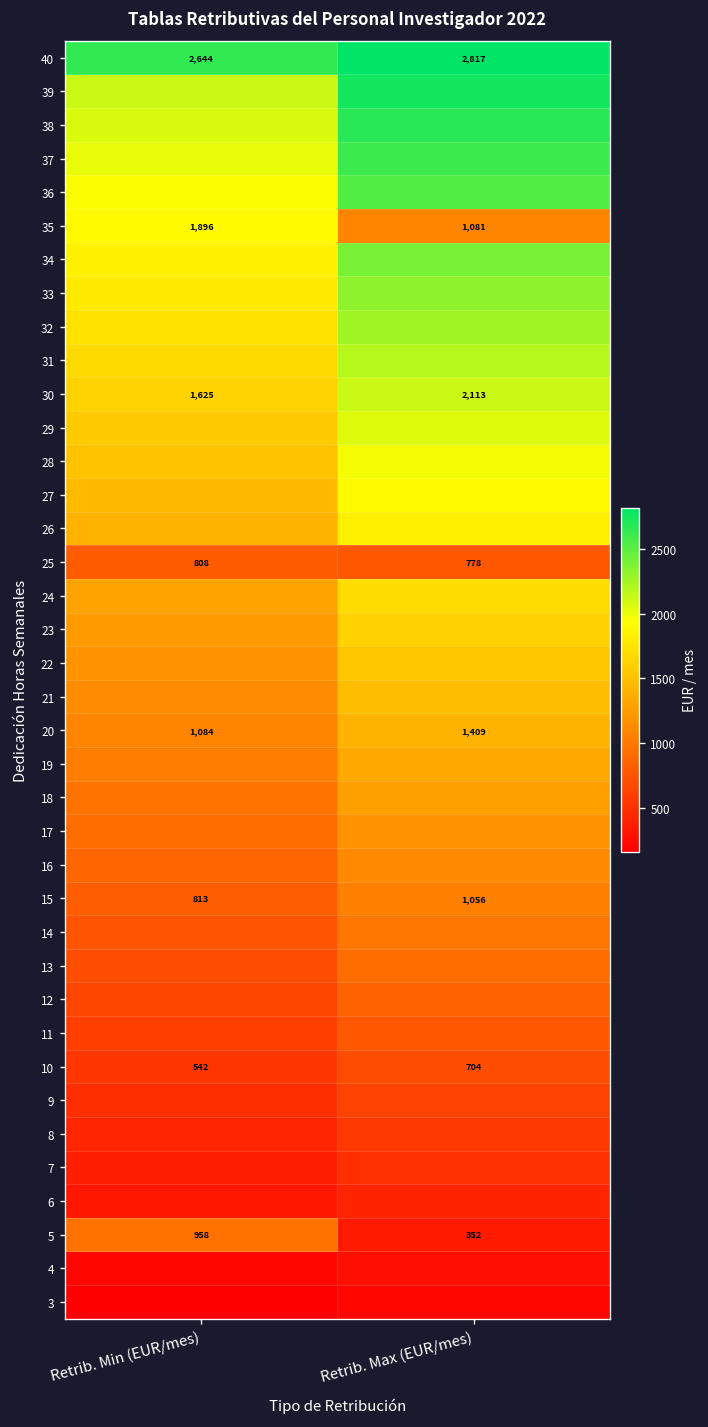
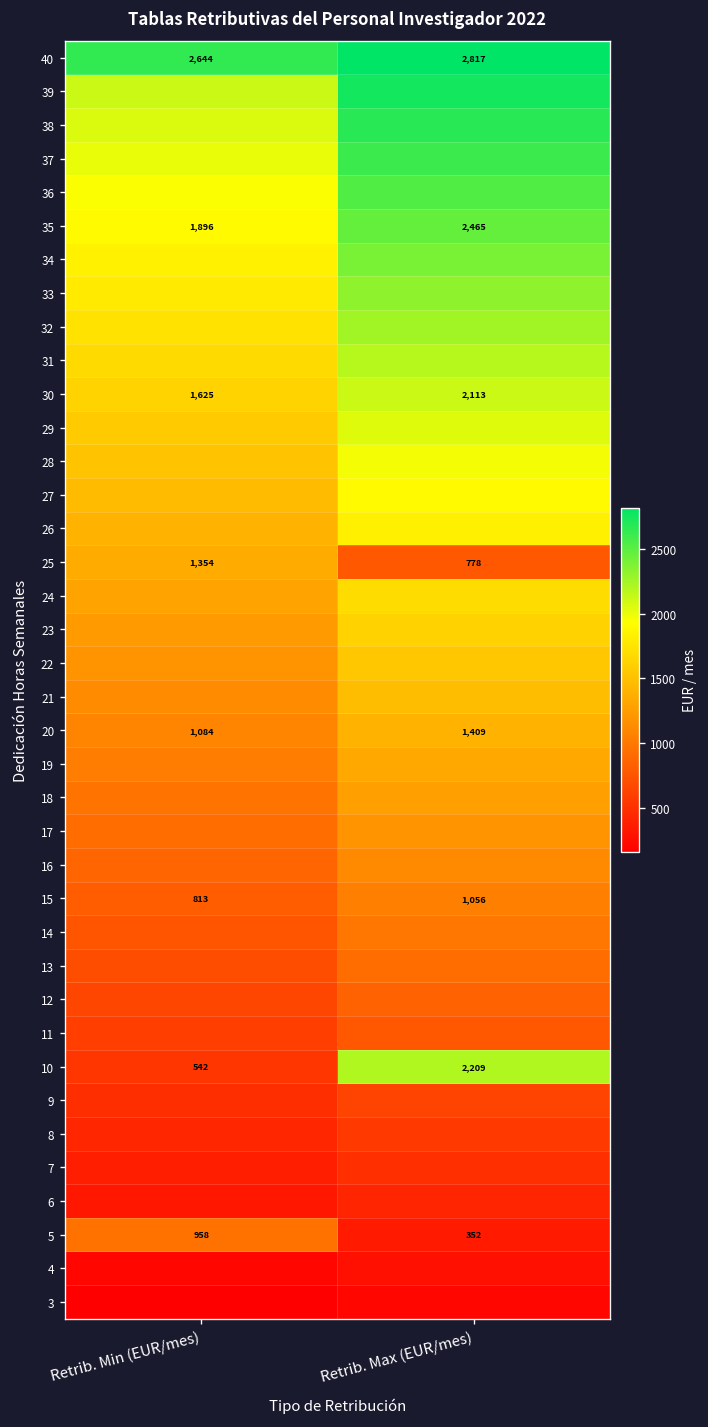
  {
    "40": {
      "Retrib. Min (EUR/mes)": "2,644",
      "Retrib. Max (EUR/mes)": "2,817"
    },
    "35": {
      "Retrib. Min (EUR/mes)": "1,896",
-     "Retrib. Max (EUR/mes)": "1,081"
+     "Retrib. Max (EUR/mes)": "2,465"
    },
    "30": {
      "Retrib. Min (EUR/mes)": "1,625",
      "Retrib. Max (EUR/mes)": "2,113"
    },
    "25": {
-     "Retrib. Min (EUR/mes)": "808",
+     "Retrib. Min (EUR/mes)": "1,354",
      "Retrib. Max (EUR/mes)": "778"
    },
    "20": {
      "Retrib. Min (EUR/mes)": "1,084",
      "Retrib. Max (EUR/mes)": "1,409"
    },
    "15": {
      "Retrib. Min (EUR/mes)": "813",
      "Retrib. Max (EUR/mes)": "1,056"
    },
    "10": {
      "Retrib. Min (EUR/mes)": "542",
-     "Retrib. Max (EUR/mes)": "704"
+     "Retrib. Max (EUR/mes)": "2,209"
    },
    "5": {
      "Retrib. Min (EUR/mes)": "958",
      "Retrib. Max (EUR/mes)": "352"
    }
  }
